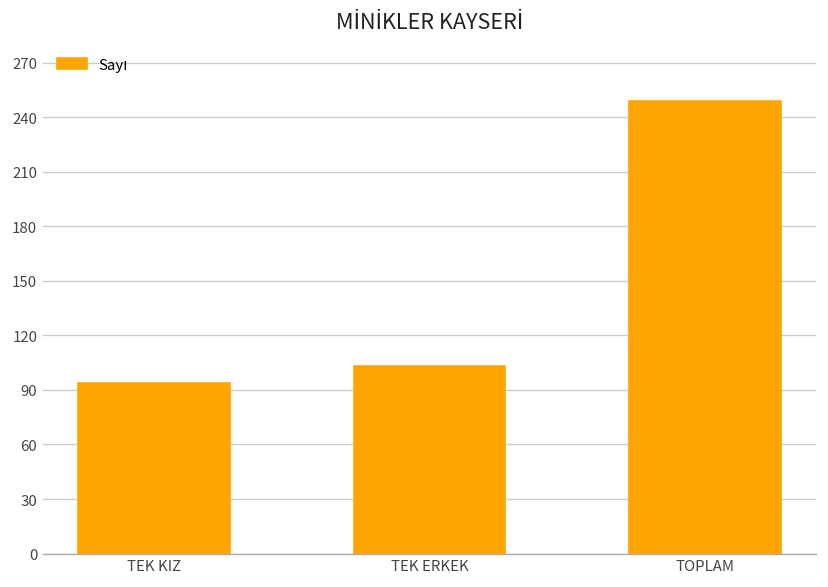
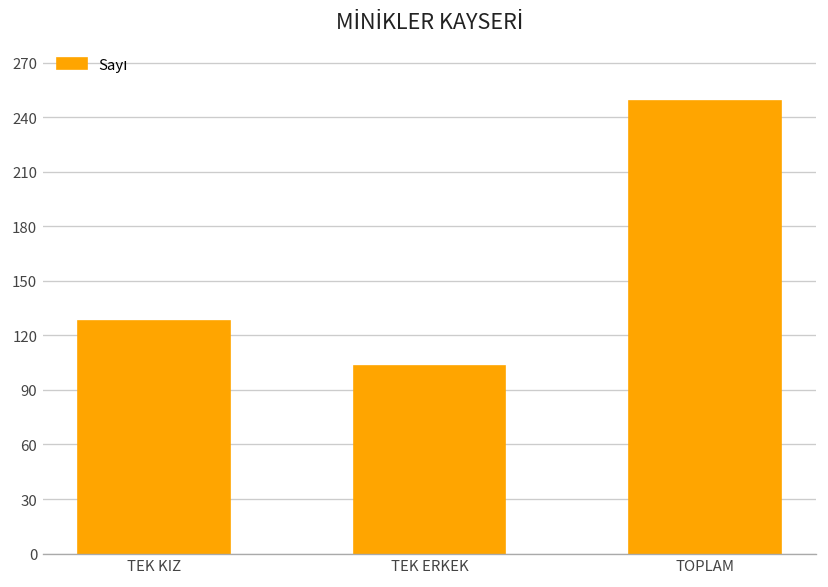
  {
-   "TEK KIZ": 94,
+   "TEK KIZ": 128,
    "TEK ERKEK": 103,
    "TOPLAM": 249
  }
